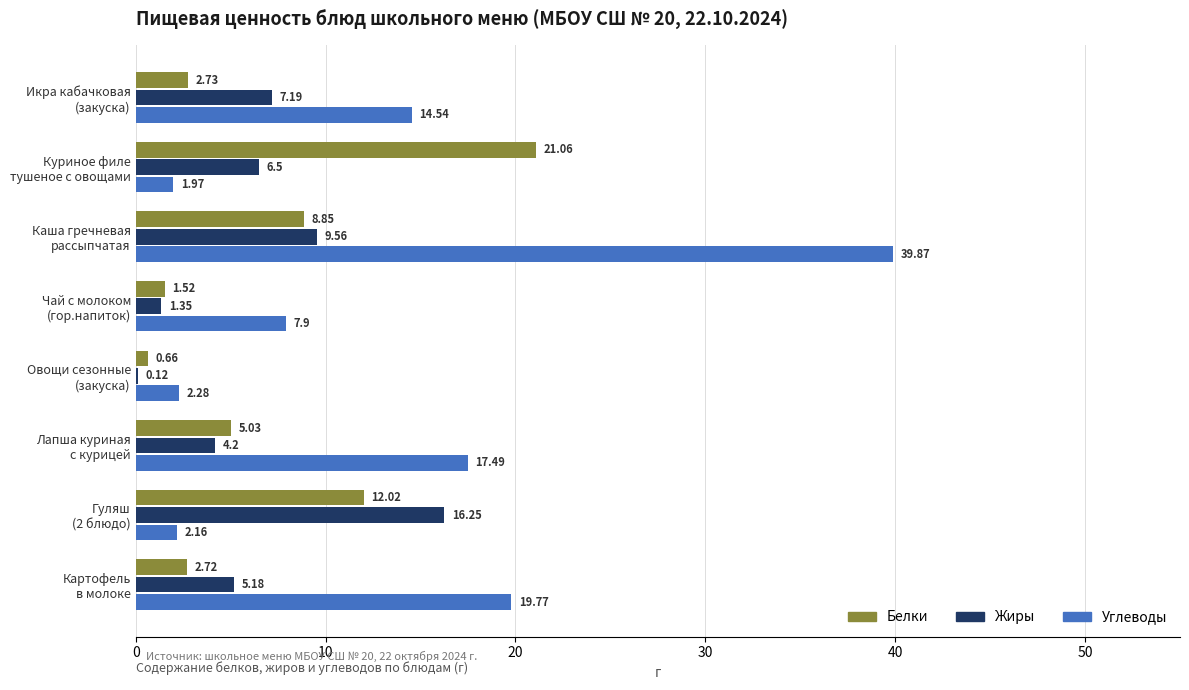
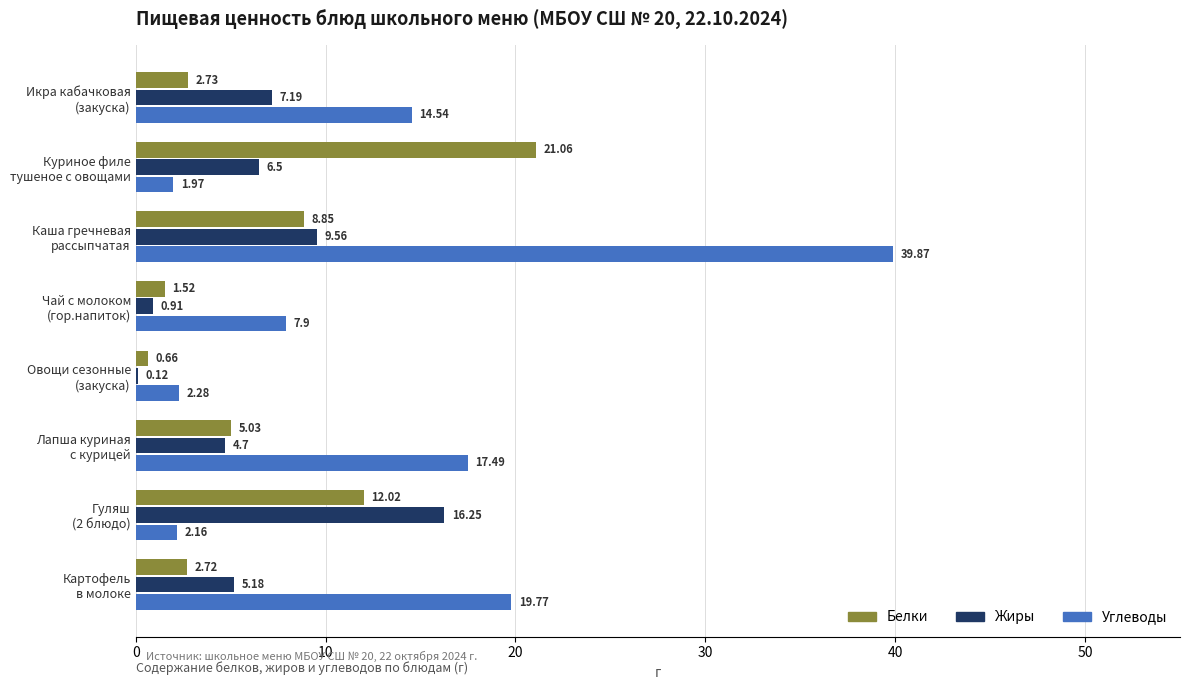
  {
    "Белки": {
      "Икра кабачковая (закуска)": 2.73,
      "Куриное филе тушеное с овощами": 21.06,
      "Каша гречневая рассыпчатая": 8.85,
      "Чай с молоком (гор.напиток)": 1.52,
      "Овощи сезонные (закуска)": 0.66,
      "Лапша куриная с курицей": 5.03,
      "Гуляш (2 блюдо)": 12.02,
      "Картофель в молоке": 2.72
    },
    "Жиры": {
      "Икра кабачковая (закуска)": 7.19,
      "Куриное филе тушеное с овощами": 6.5,
      "Каша гречневая рассыпчатая": 9.56,
-     "Чай с молоком (гор.напиток)": 1.35,
+     "Чай с молоком (гор.напиток)": 0.91,
      "Овощи сезонные (закуска)": 0.12,
-     "Лапша куриная с курицей": 4.2,
+     "Лапша куриная с курицей": 4.7,
      "Гуляш (2 блюдо)": 16.25,
      "Картофель в молоке": 5.18
    },
    "Углеводы": {
      "Икра кабачковая (закуска)": 14.54,
      "Куриное филе тушеное с овощами": 1.97,
      "Каша гречневая рассыпчатая": 39.87,
      "Чай с молоком (гор.напиток)": 7.9,
      "Овощи сезонные (закуска)": 2.28,
      "Лапша куриная с курицей": 17.49,
      "Гуляш (2 блюдо)": 2.16,
      "Картофель в молоке": 19.77
    }
  }
